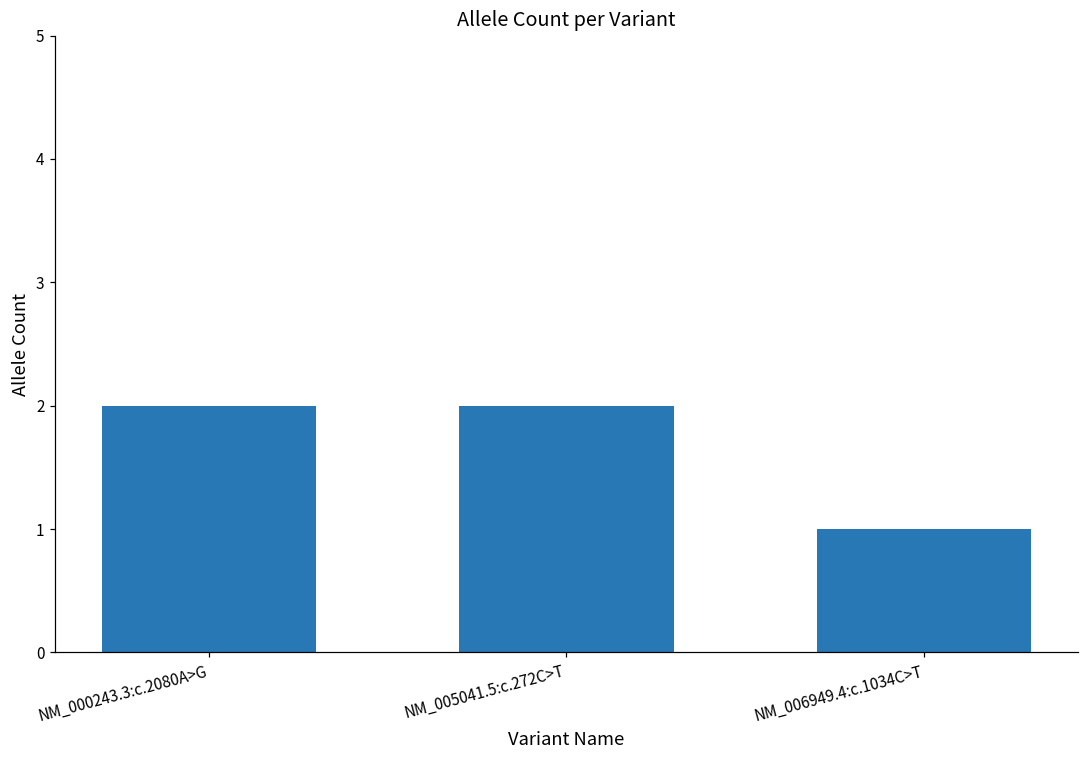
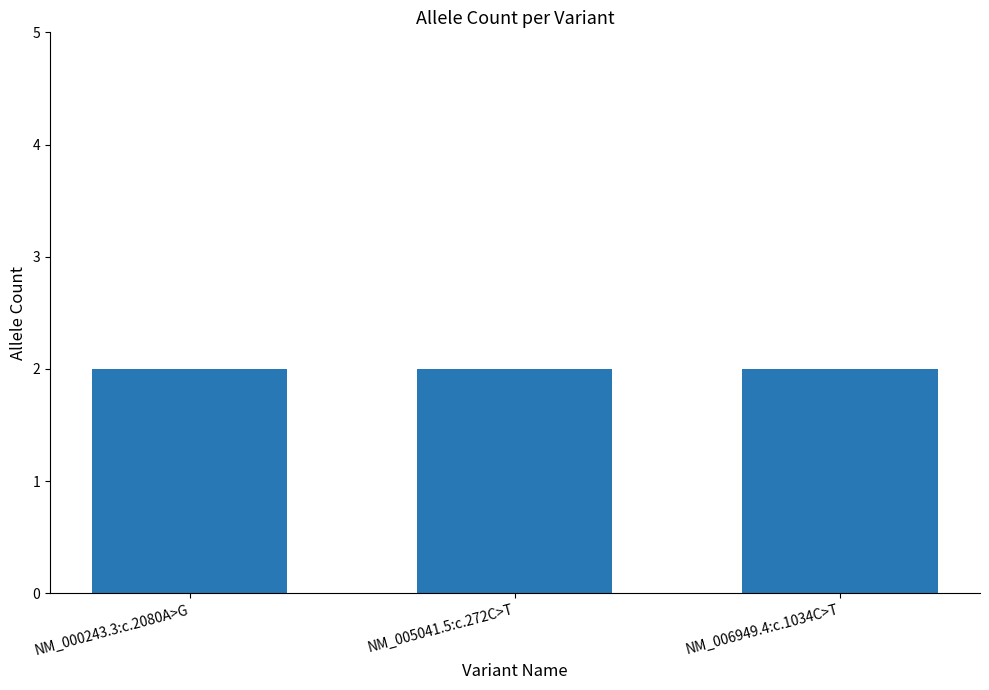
  {
    "NM_000243.3:c.2080A>G": 2,
    "NM_005041.5:c.272C>T": 2,
-   "NM_006949.4:c.1034C>T": 1
+   "NM_006949.4:c.1034C>T": 2
  }
